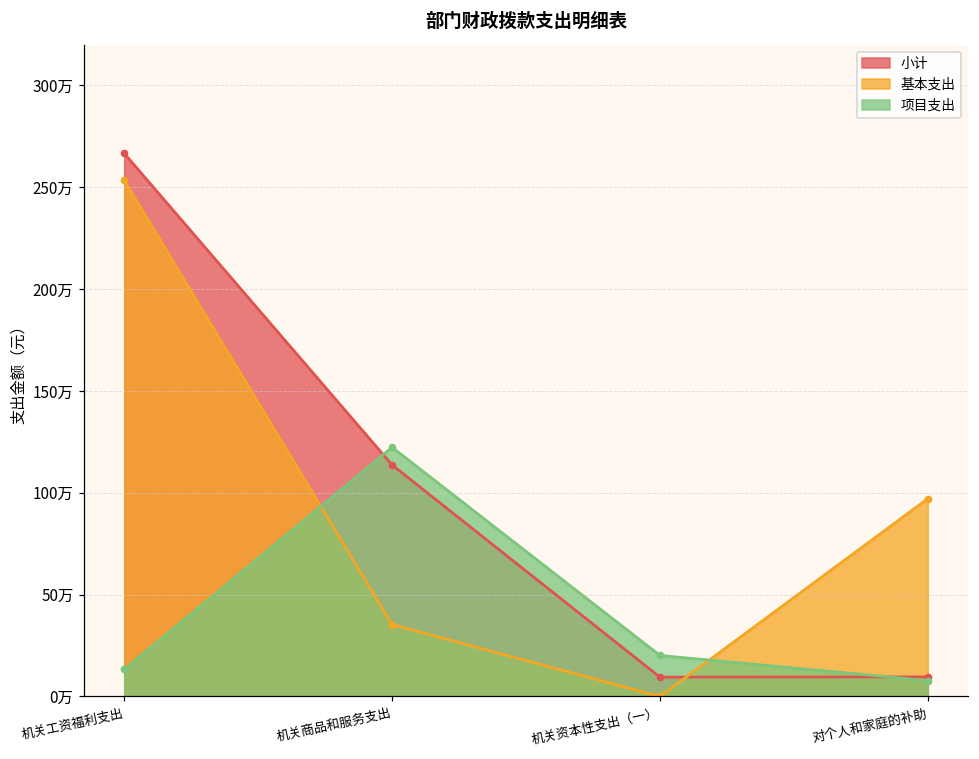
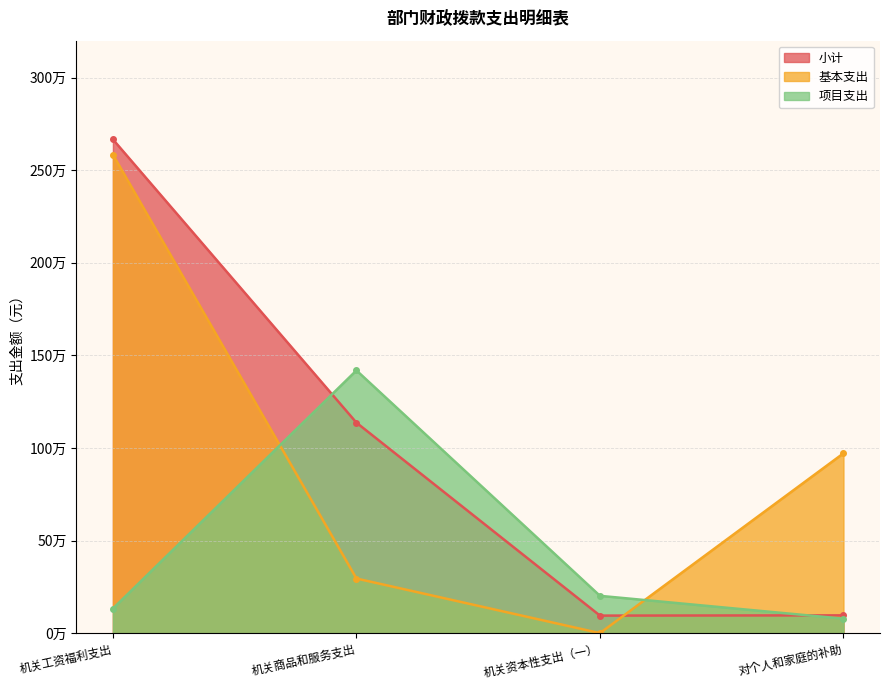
  {
    "小计": {
      "机关工资福利支出": "267万",
      "机关商品和服务支出": "114万",
      "机关资本性支出（一）": "9万",
      "对个人和家庭的补助": "10万"
    },
    "基本支出": {
-     "机关工资福利支出": "253万",
-     "机关商品和服务支出": "35万",
+     "机关工资福利支出": "258万",
+     "机关商品和服务支出": "29万",
      "机关资本性支出（一）": "0万",
      "对个人和家庭的补助": "97万"
    },
    "项目支出": {
      "机关工资福利支出": "13万",
-     "机关商品和服务支出": "122万",
+     "机关商品和服务支出": "142万",
      "机关资本性支出（一）": "20万",
      "对个人和家庭的补助": "8万"
    }
  }
